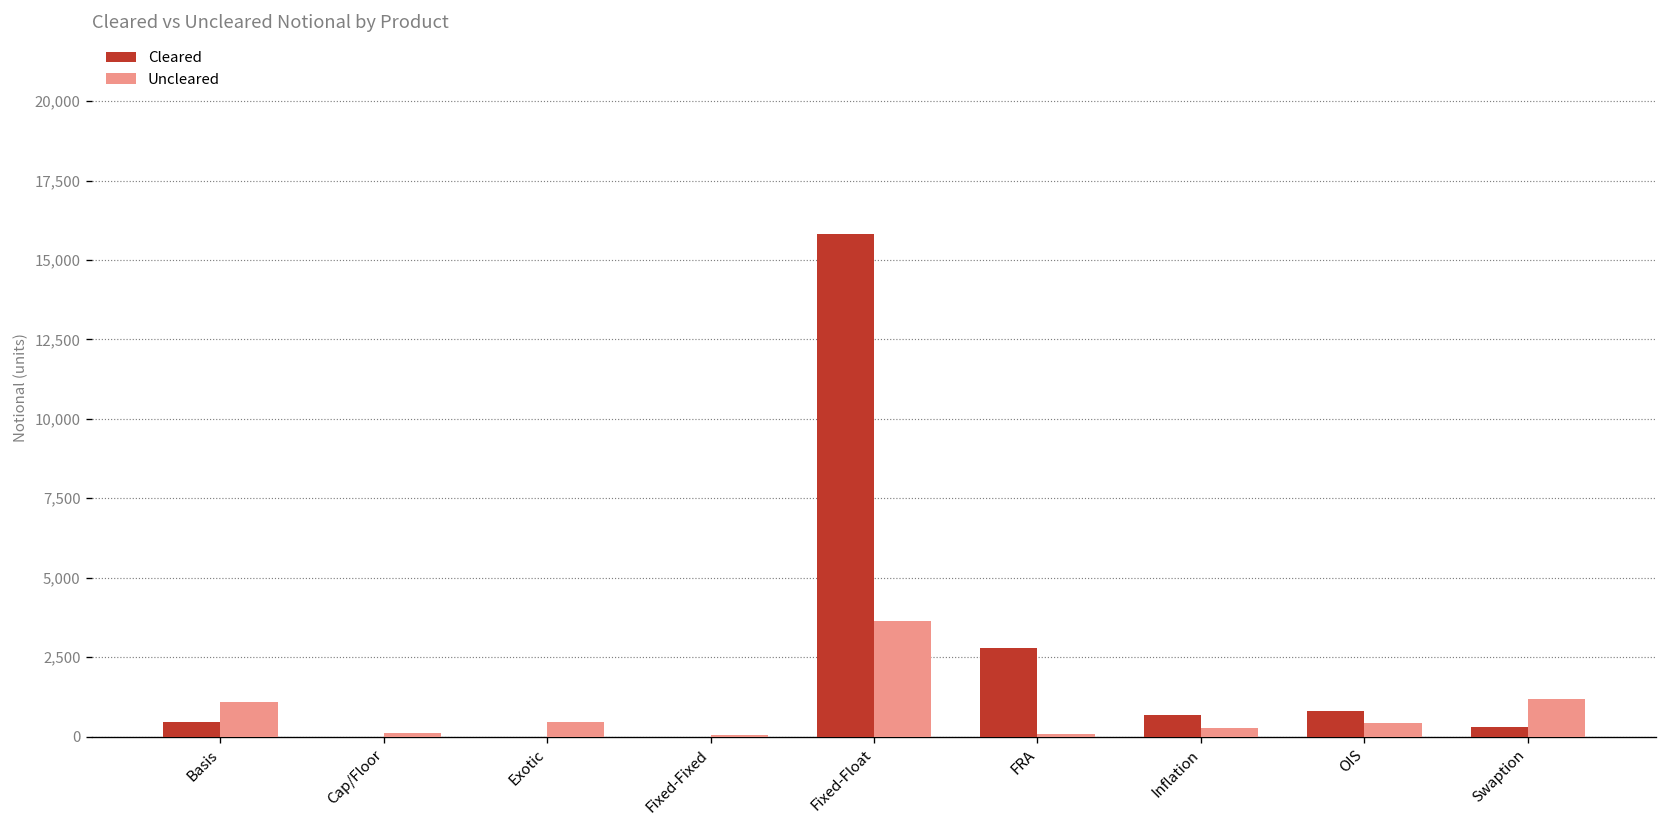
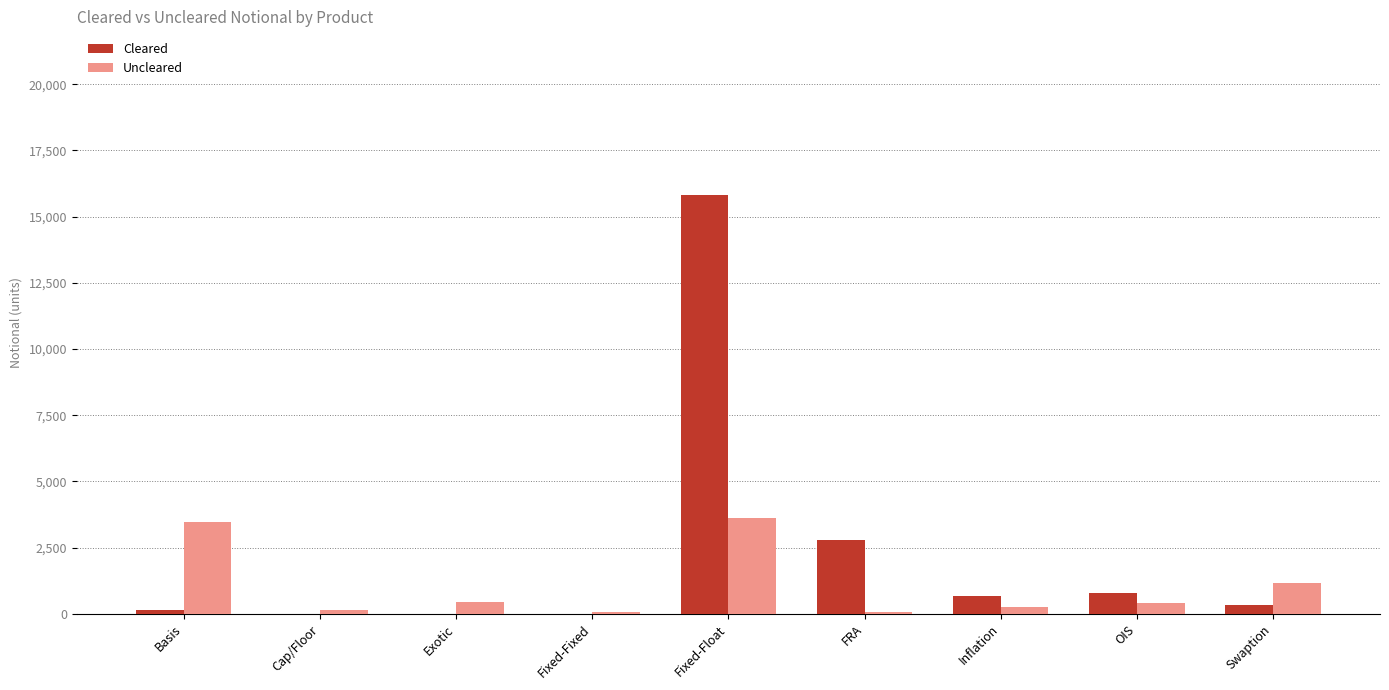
  {
    "Cleared": {
-     "Basis": "500",
+     "Basis": "200",
      "Cap/Floor": "0",
      "Exotic": "0",
      "Fixed-Fixed": "0",
      "Fixed-Float": "15,800",
      "FRA": "2,800",
      "Inflation": "700",
      "OIS": "800",
      "Swaption": "300"
    },
    "Uncleared": {
-     "Basis": "1,100",
+     "Basis": "3,500",
      "Cap/Floor": "100",
      "Exotic": "400",
      "Fixed-Float": "3,600",
      "Inflation": "300",
      "OIS": "400",
      "Swaption": "1,200"
    }
  }
